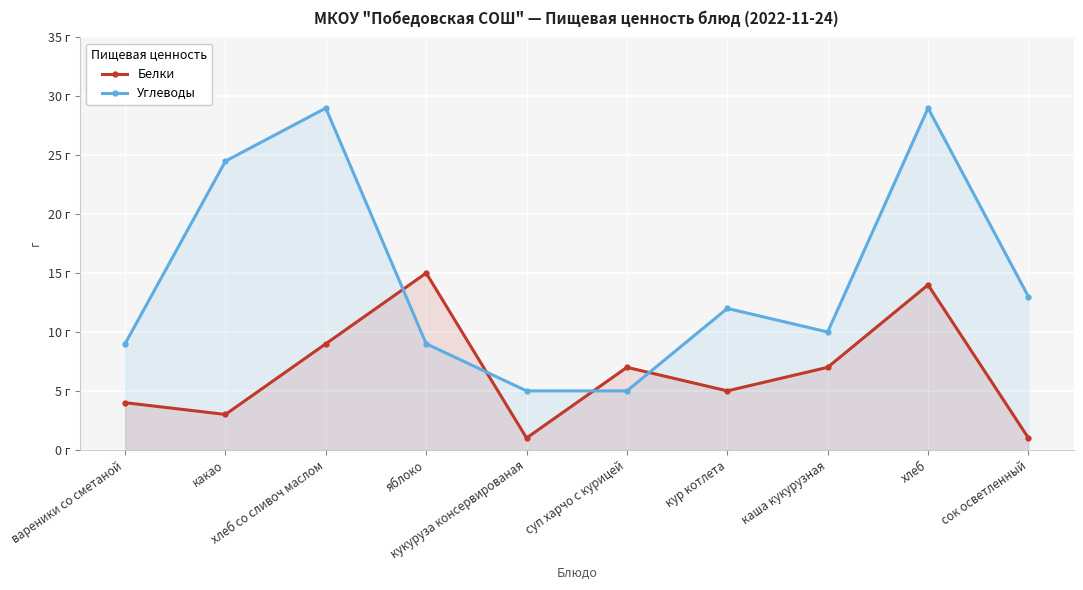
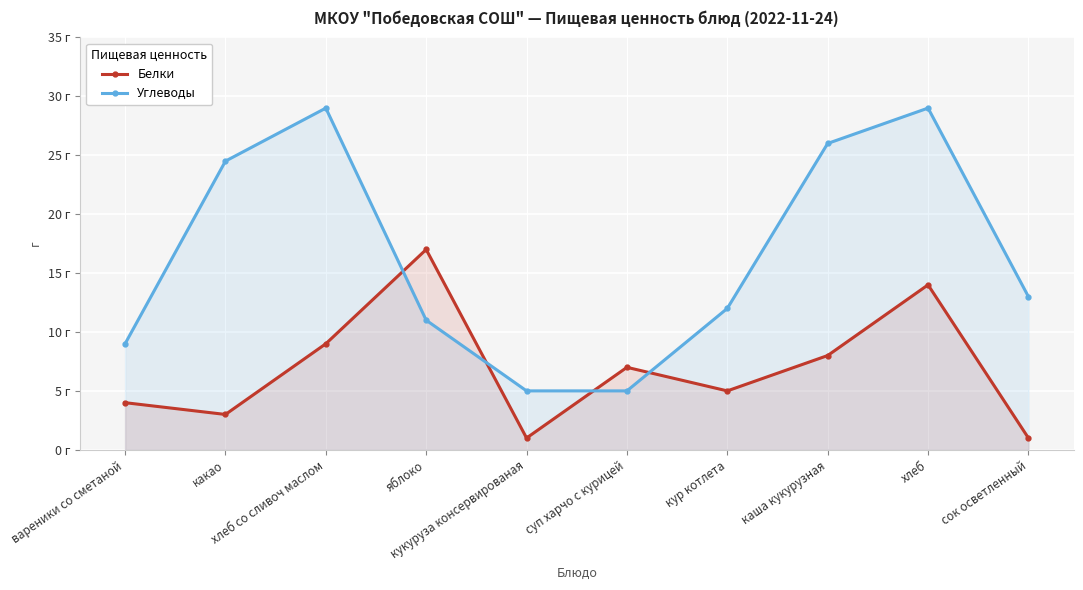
  {
    "Белки": {
      "вареники со сметаной": "4 г",
      "какао": "3 г",
      "хлеб со сливоч маслом": "9 г",
-     "яблоко": "15 г",
+     "яблоко": "17 г",
      "кукуруза консервированая": "1 г",
      "суп харчо с курицей": "7 г",
      "кур котлета": "5 г",
-     "каша кукурузная": "7 г",
+     "каша кукурузная": "8 г",
      "хлеб": "14 г",
      "сок осветленный": "1 г"
    },
    "Углеводы": {
      "вареники со сметаной": "9 г",
      "какао": "24.5 г",
      "хлеб со сливоч маслом": "29 г",
-     "яблоко": "9 г",
+     "яблоко": "11 г",
      "кукуруза консервированая": "5 г",
      "суп харчо с курицей": "5 г",
      "кур котлета": "12 г",
-     "каша кукурузная": "10 г",
+     "каша кукурузная": "26 г",
      "хлеб": "29 г",
      "сок осветленный": "13 г"
    }
  }
